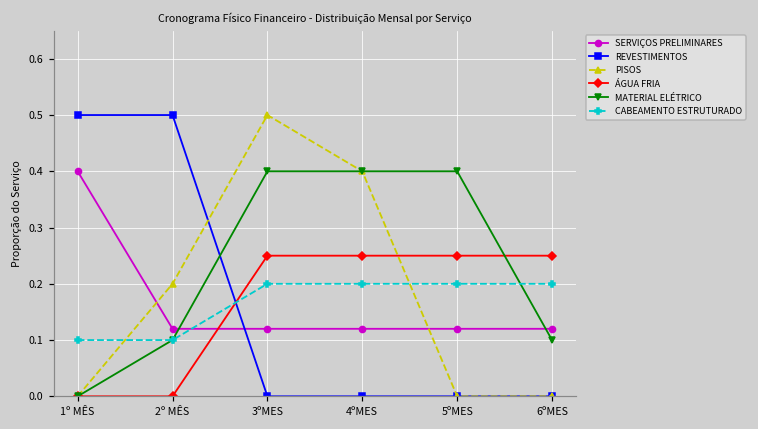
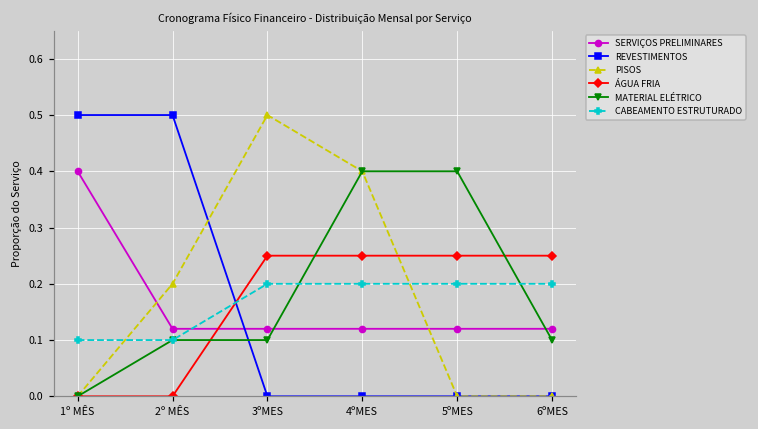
  {
    "SERVIÇOS PRELIMINARES": {
      "1º MÊS": 0.4,
      "2º MÊS": 0.12,
      "3ºMES": 0.12,
      "4ºMES": 0.12,
      "5ºMES": 0.12,
      "6ºMES": 0.12
    },
    "REVESTIMENTOS": {
      "1º MÊS": 0.5,
      "2º MÊS": 0.5,
      "3ºMES": 0.0,
      "4ºMES": 0.0
    },
    "PISOS": {
      "2º MÊS": 0.2,
      "3ºMES": 0.5
    },
    "ÁGUA FRIA": {
      "2º MÊS": 0.0,
      "3ºMES": 0.25,
      "4ºMES": 0.25,
      "5ºMES": 0.25,
      "6ºMES": 0.25
    },
    "MATERIAL ELÉTRICO": {
-     "3ºMES": 0.4,
+     "3ºMES": 0.1,
      "5ºMES": 0.4,
      "6ºMES": 0.1
    },
    "CABEAMENTO ESTRUTURADO": {
      "1º MÊS": 0.1,
      "3ºMES": 0.2,
      "4ºMES": 0.2,
      "5ºMES": 0.2,
      "6ºMES": 0.2
    }
  }
